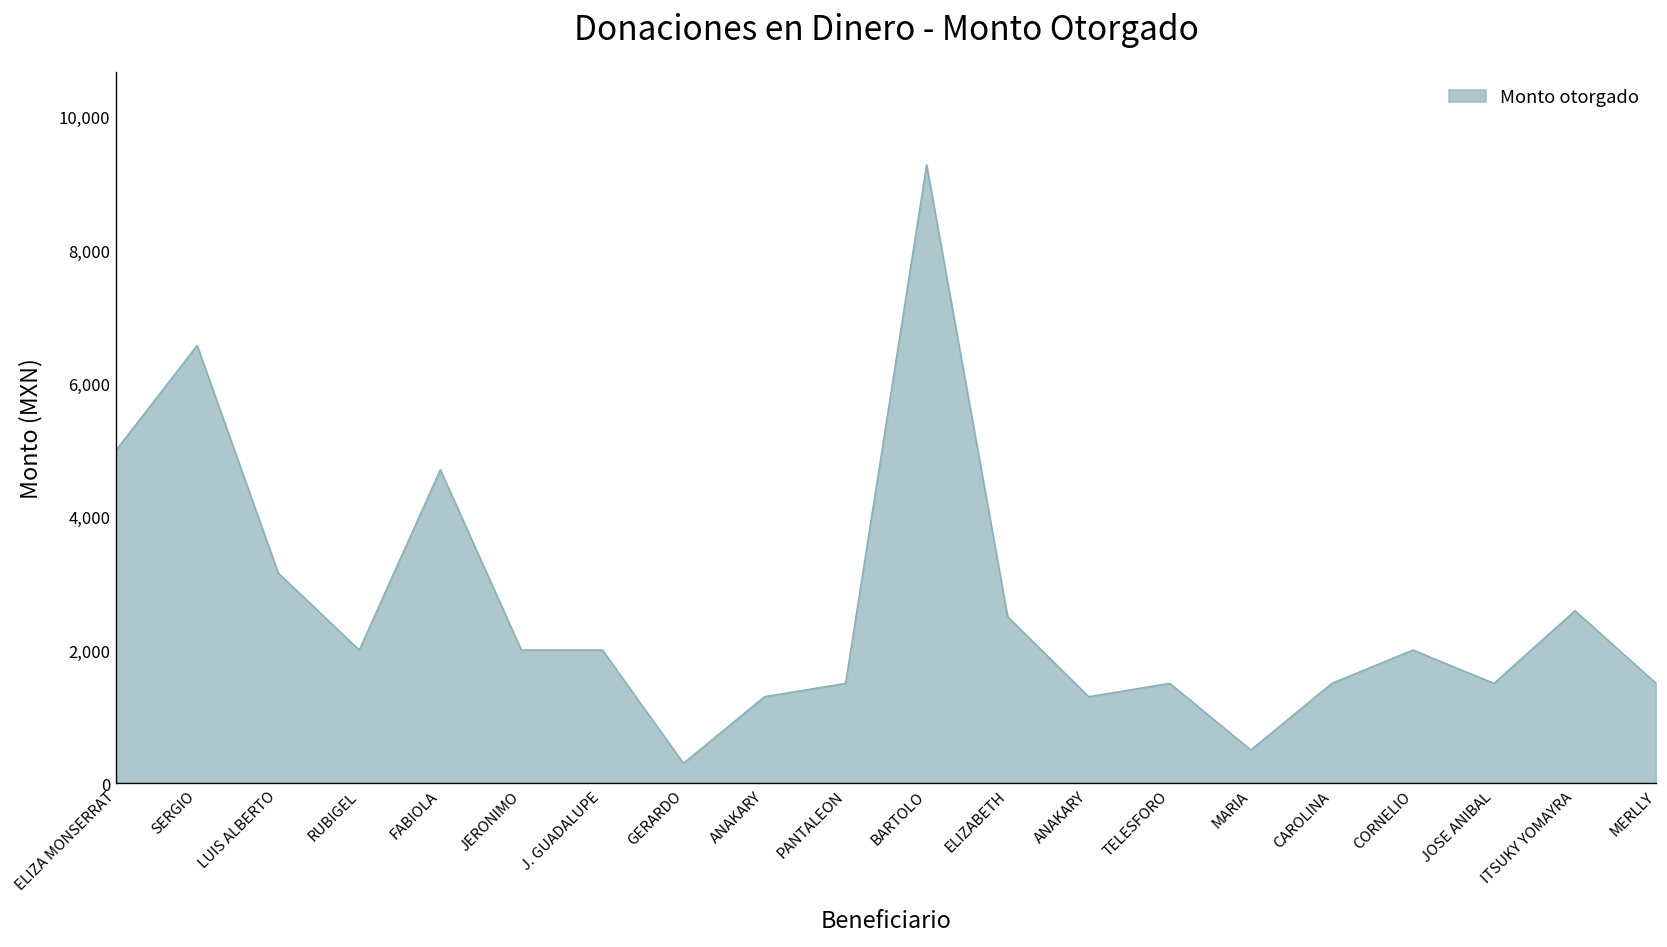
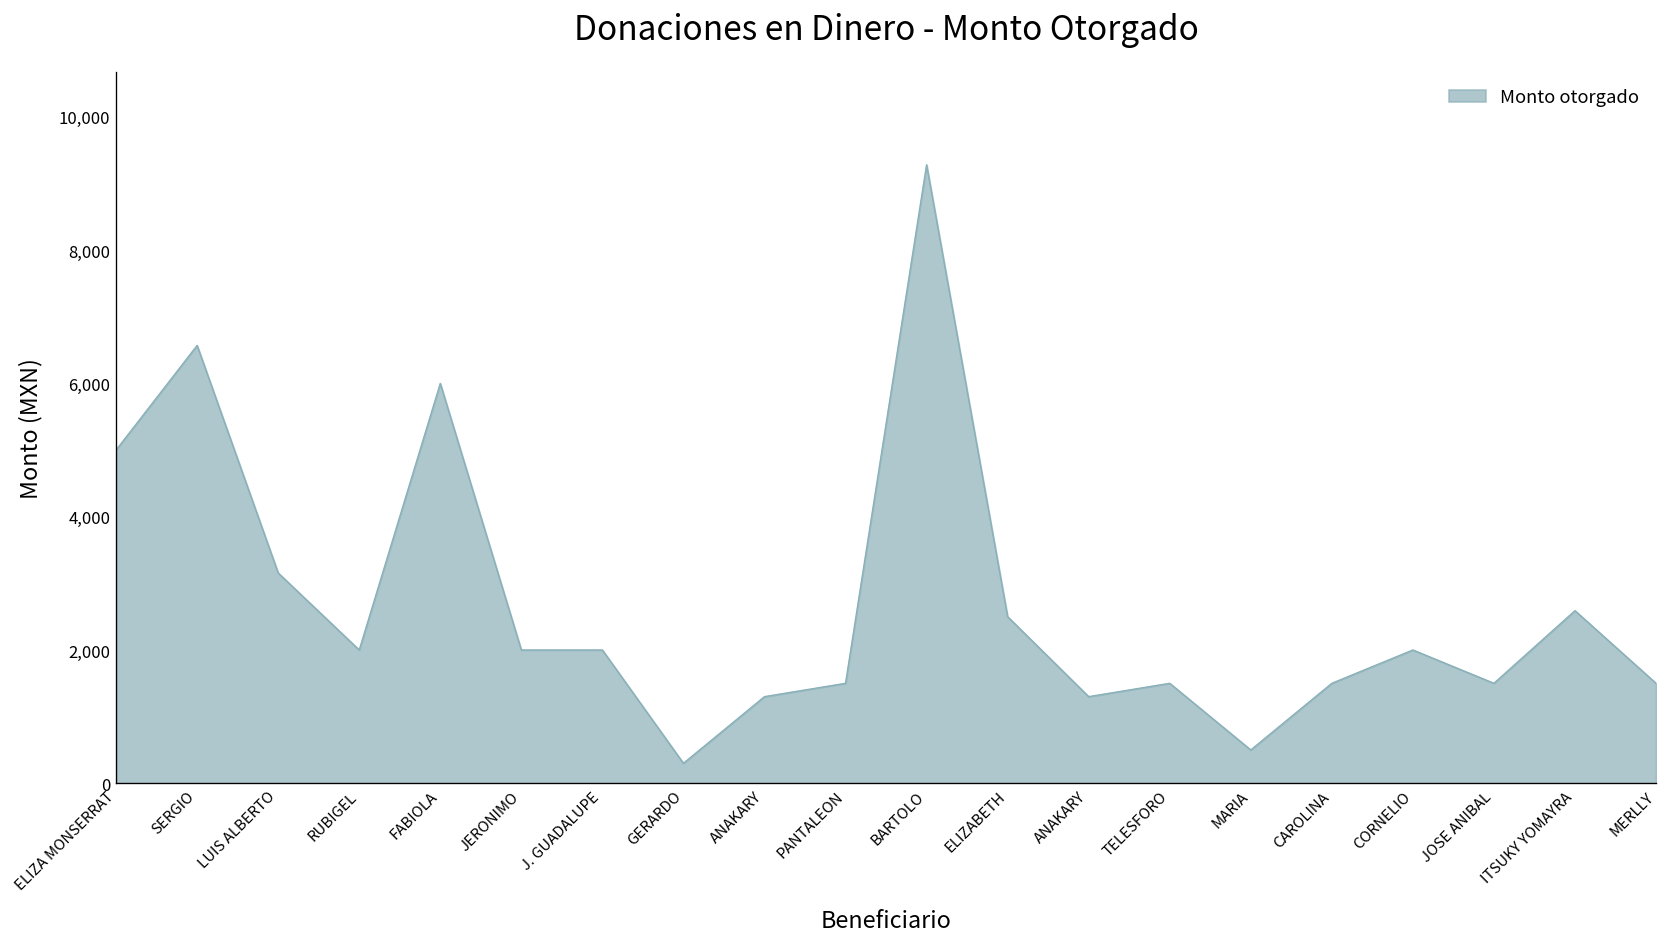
  {
    "ELIZA MONSERRAT": "5,000",
    "SERGIO": "6,600",
    "LUIS ALBERTO": "3,200",
    "RUBIGEL": "2,000",
-   "FABIOLA": "4,700",
+   "FABIOLA": "6,000",
    "JERONIMO": "2,000",
    "J. GUADALUPE": "2,000",
    "GERARDO": "300",
    "PANTALEON": "1,500",
    "BARTOLO": "9,300",
    "ELIZABETH": "2,500",
    "TELESFORO": "1,500",
    "MARIA": "500",
    "CAROLINA": "1,500",
    "CORNELIO": "2,000",
    "JOSE ANIBAL": "1,500",
    "ITSUKY YOMAYRA": "2,600",
    "MERLLY": "1,500"
  }
